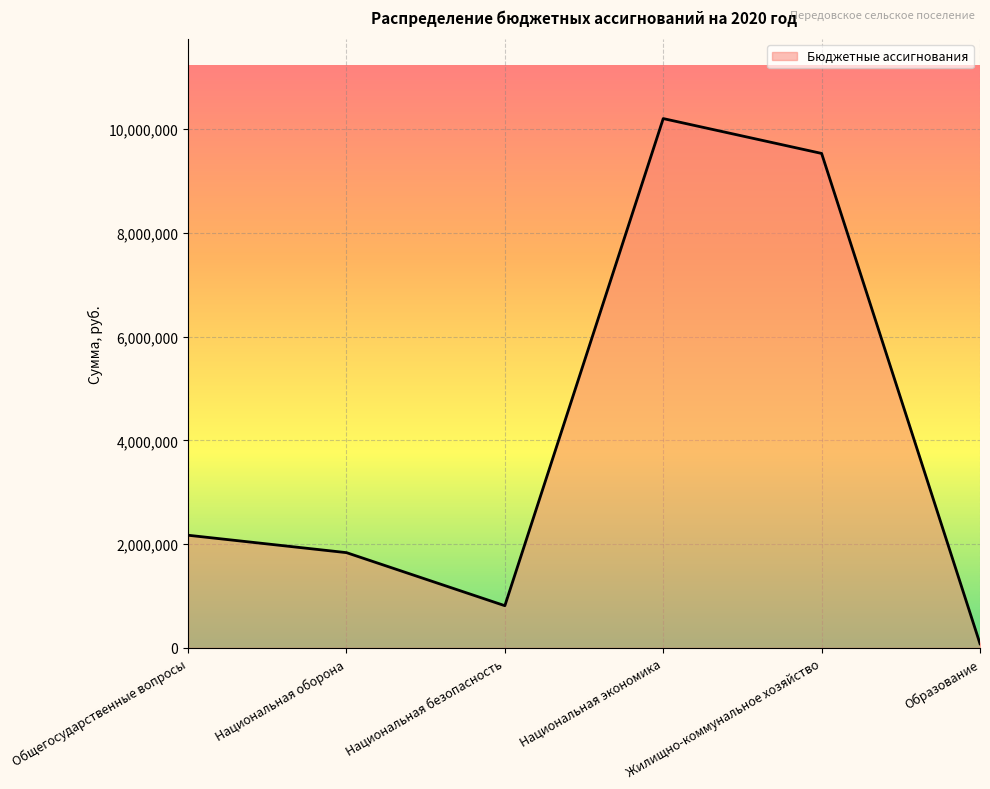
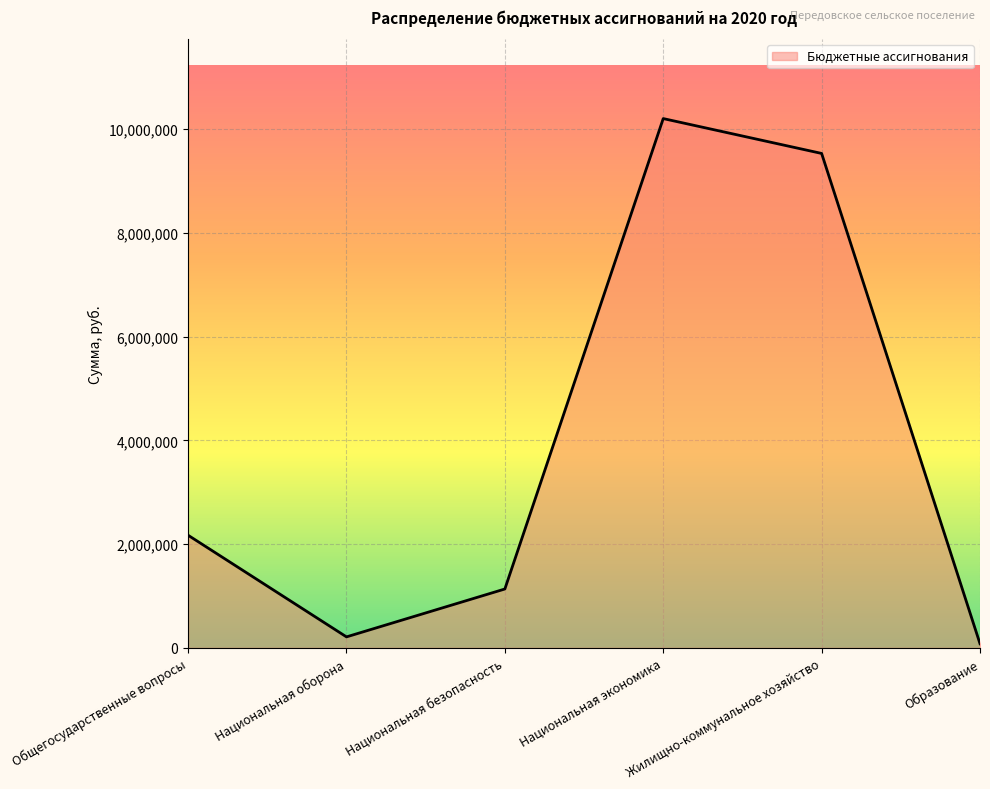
  {
    "Общегосударственные вопросы": "2,200,000",
-   "Национальная оборона": "1,800,000",
-   "Национальная безопасность": "800,000",
+   "Национальная оборона": "200,000",
+   "Национальная безопасность": "1,100,000",
    "Национальная экономика": "10,200,000",
    "Жилищно-коммунальное хозяйство": "9,500,000",
    "Образование": "100,000"
  }
